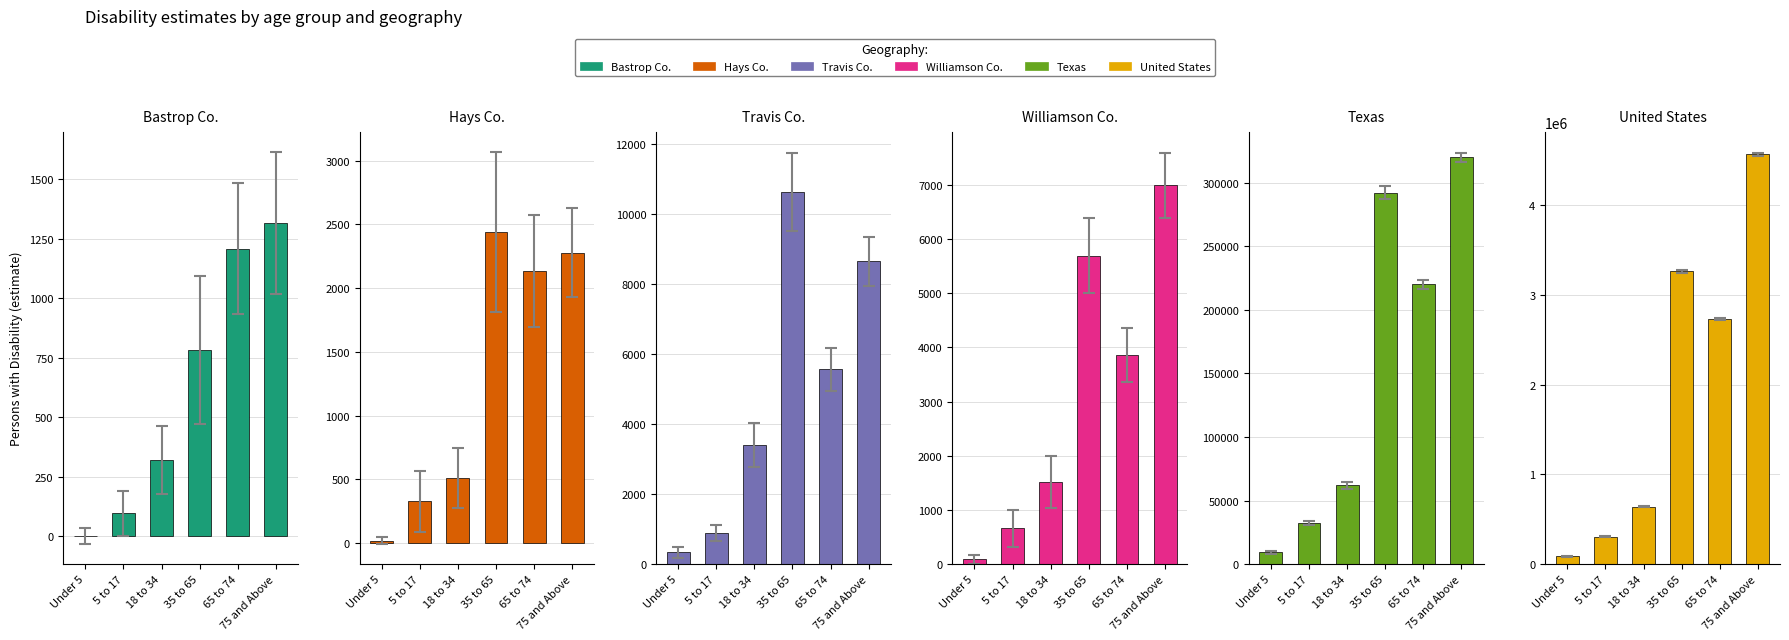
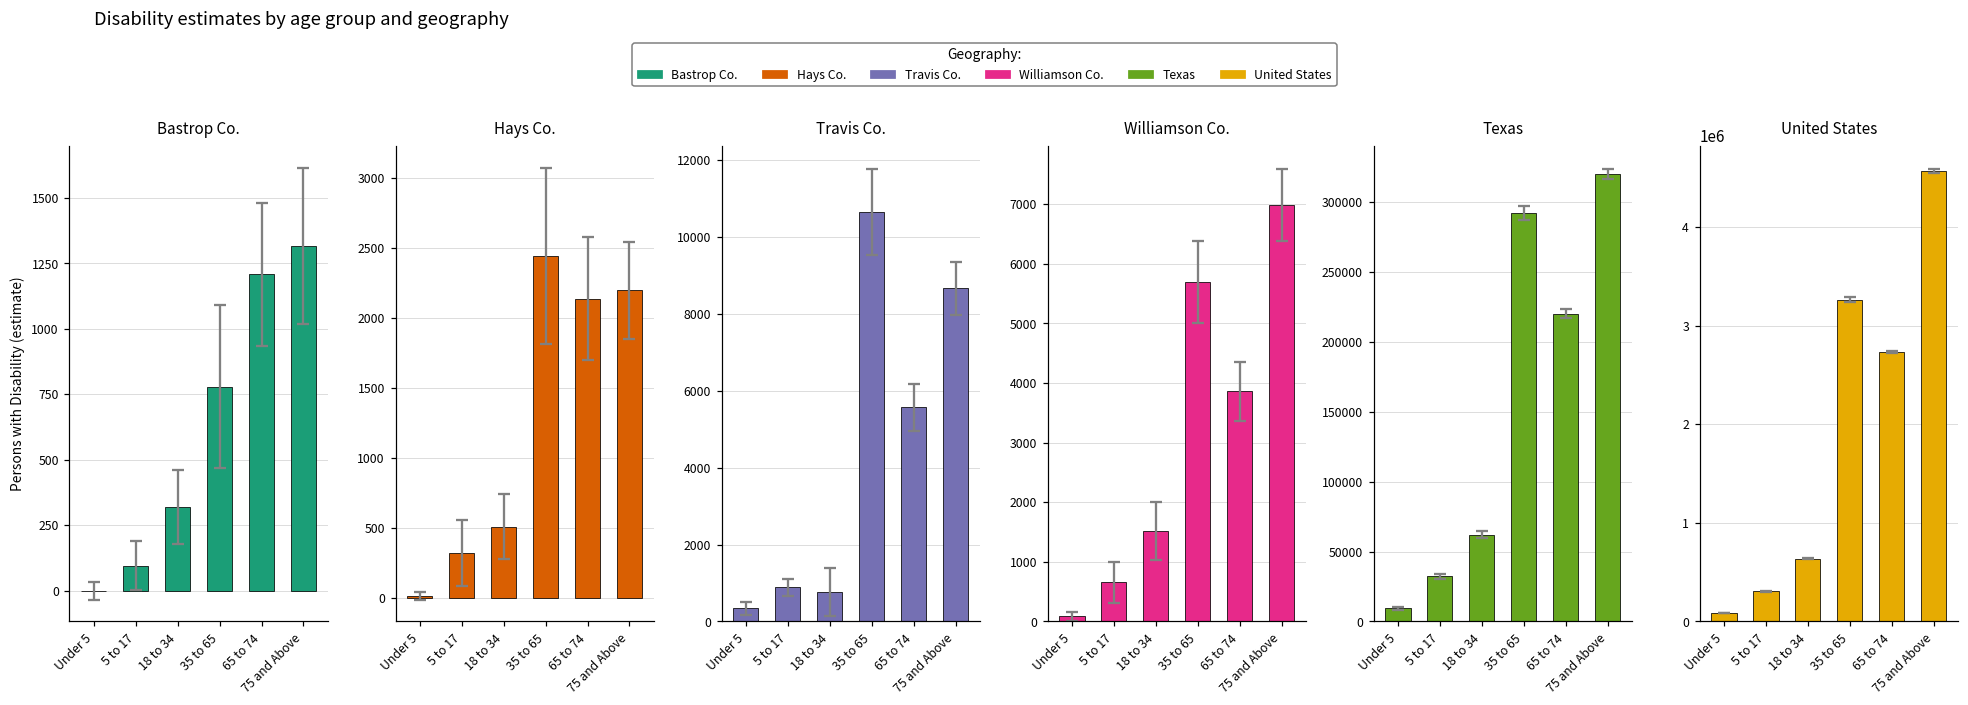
  {
    "Bastrop Co.": {
      "Bastrop Co.": {
        "Under 5": 0,
        "5 to 17": 100,
        "18 to 34": 320,
        "35 to 65": 780,
        "65 to 74": 1210,
        "75 and Above": 1320
      }
    },
    "Hays Co.": {
      "Hays Co.": {
        "5 to 17": 330,
        "18 to 34": 510,
        "35 to 65": 2440,
        "65 to 74": 2140,
-       "75 and Above": 2280
+       "75 and Above": 2200
      }
    },
    "Travis Co.": {
      "Travis Co.": {
        "Under 5": 300,
        "5 to 17": 900,
-       "18 to 34": 3400,
+       "18 to 34": 800,
        "35 to 65": 10600,
        "65 to 74": 5600,
        "75 and Above": 8700
      }
    },
    "Williamson Co.": {
      "Williamson Co.": {
        "Under 5": 100,
        "5 to 17": 700,
        "18 to 34": 1500,
        "35 to 65": 5700,
        "65 to 74": 3900,
        "75 and Above": 7000
      }
    },
    "Texas": {
      "Texas": {
        "Under 5": 9000,
        "5 to 17": 32000,
        "18 to 34": 62000,
        "35 to 65": 292000,
        "65 to 74": 220000,
        "75 and Above": 320000
      }
    },
    "United States": {
      "United States": {
        "Under 5": 100000,
        "5 to 17": 300000,
        "18 to 34": 600000,
        "35 to 65": 3300000,
        "65 to 74": 2700000,
        "75 and Above": 4600000
      }
    }
  }
